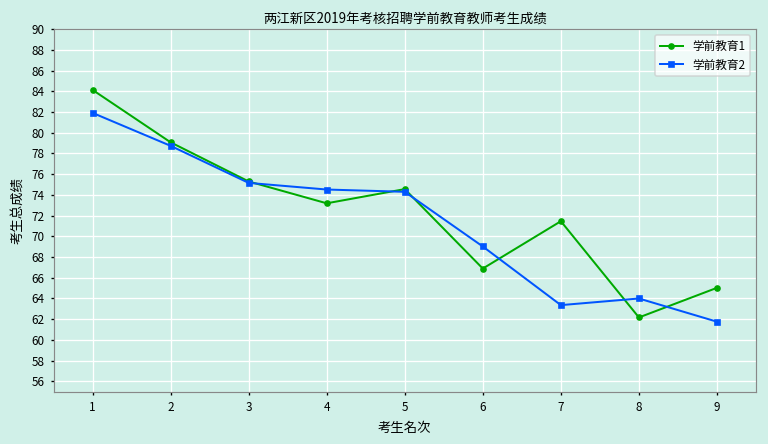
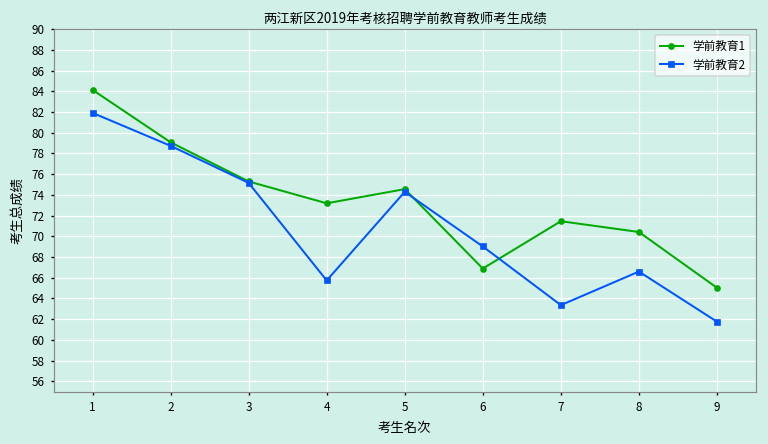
  {
    "学前教育1": {
      "1": 84,
      "2": 79,
      "4": 73,
      "6": 67,
      "7": 71,
-     "8": 62,
+     "8": 70,
      "9": 65
    },
    "学前教育2": {
      "1": 82,
      "2": 79,
-     "4": 75,
+     "4": 66,
      "6": 69,
      "7": 63,
-     "8": 64,
+     "8": 67,
      "9": 62
    }
  }
